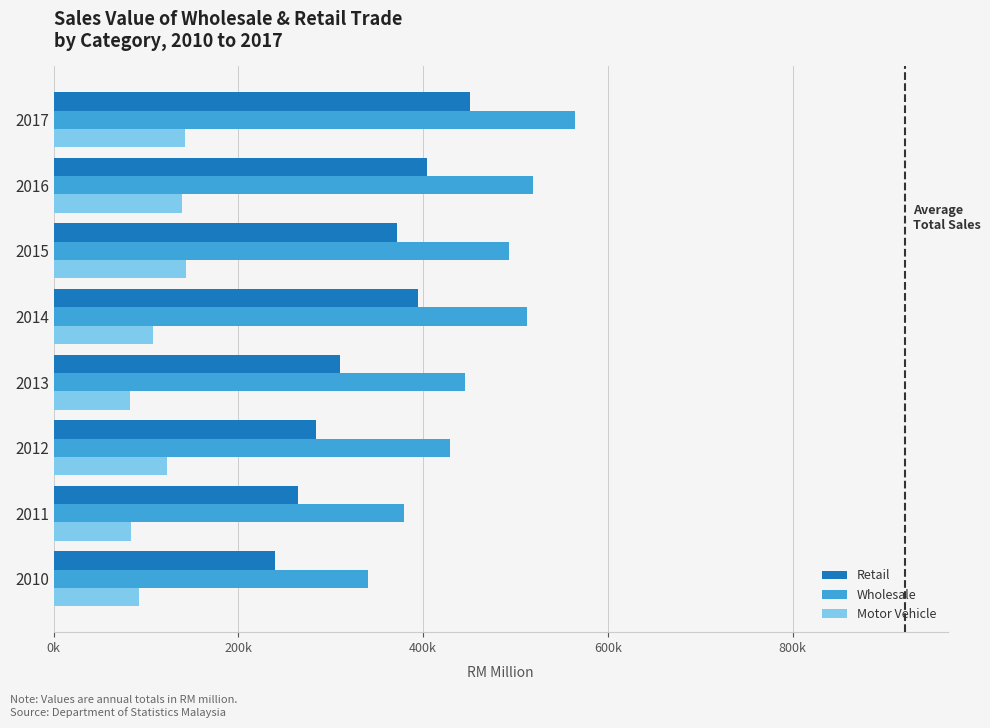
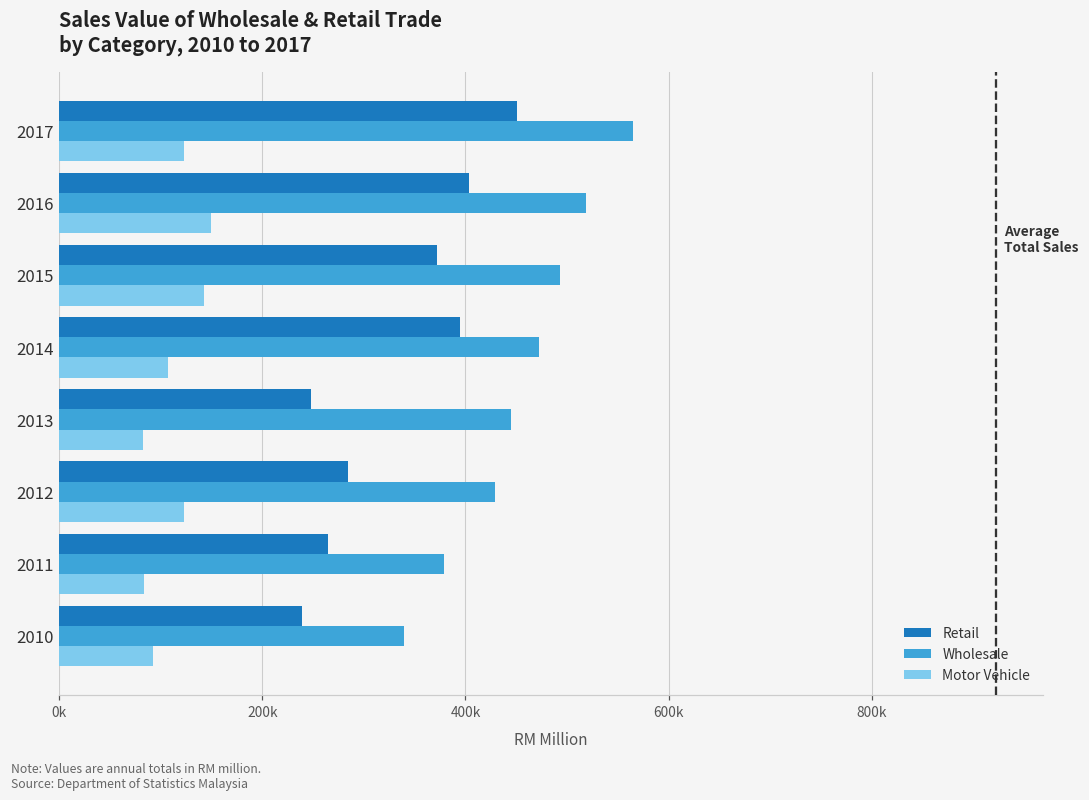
  {
    "Retail": {
      "2017": 450000,
      "2016": 400000,
      "2015": 370000,
      "2014": 390000,
-     "2013": 310000,
+     "2013": 250000,
      "2012": 280000,
      "2011": 260000,
      "2010": 240000
    },
    "Wholesale": {
      "2017": 560000,
      "2016": 520000,
      "2015": 490000,
-     "2014": 510000,
+     "2014": 470000,
      "2013": 440000,
      "2012": 430000,
      "2011": 380000,
      "2010": 340000
    },
    "Motor Vehicle": {
-     "2017": 140000,
-     "2016": 140000,
+     "2017": 120000,
+     "2016": 150000,
      "2015": 140000,
      "2014": 110000,
      "2013": 80000,
      "2012": 120000,
      "2011": 80000,
      "2010": 90000
    }
  }
